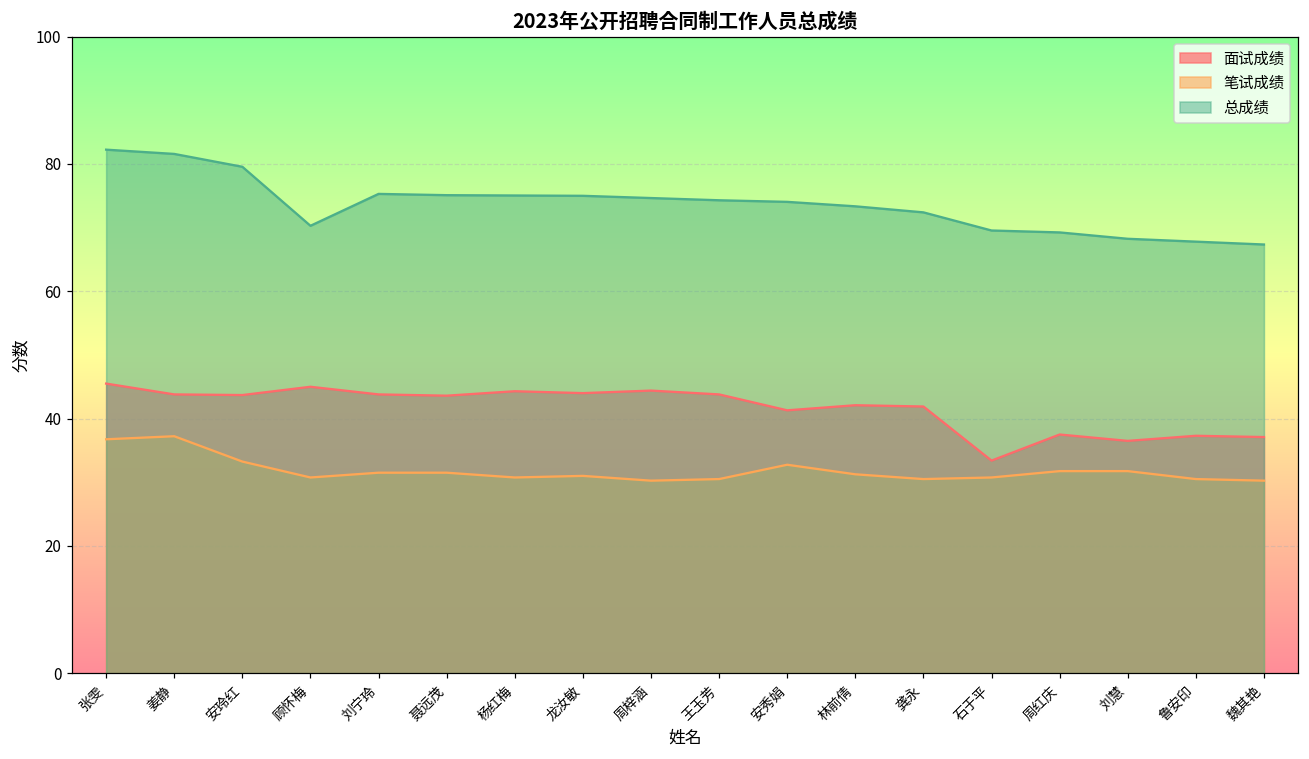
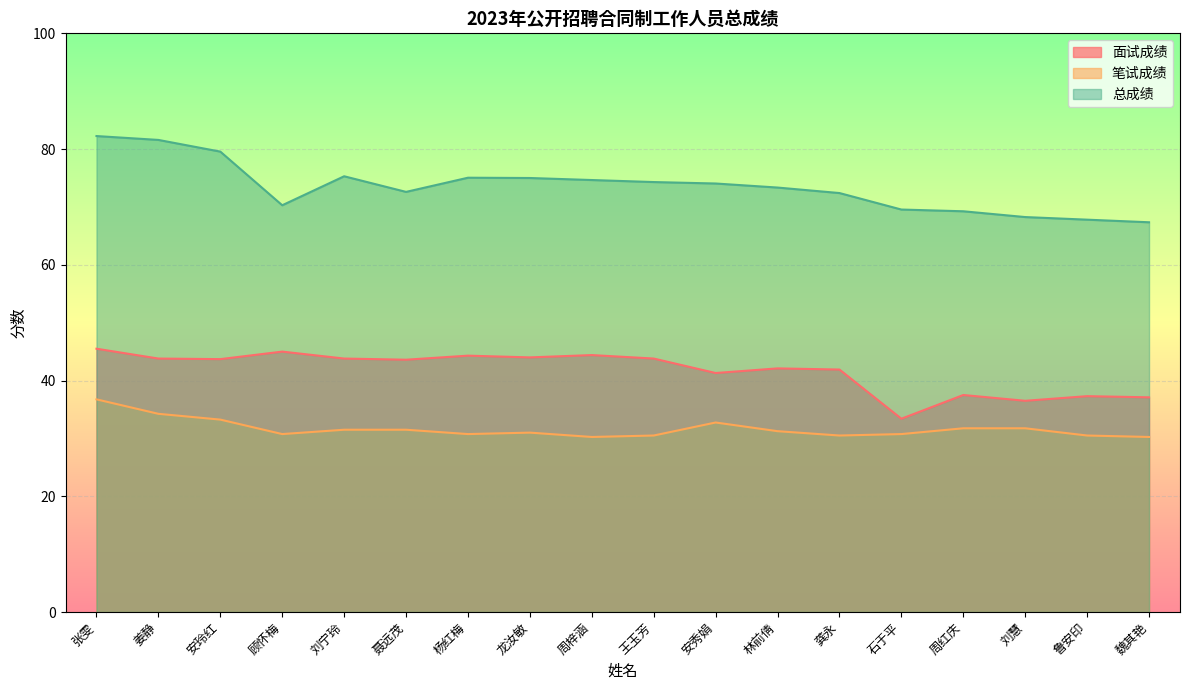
  {
    "面试成绩": {
      "张雯": 46,
      "姜静": 44,
      "安玲红": 44,
      "顾怀梅": 45,
      "刘宁玲": 44,
      "聂远茂": 44,
      "杨红梅": 44,
      "龙汝敏": 44,
      "周梓涵": 44,
      "王玉芳": 44,
      "安秀娟": 41,
      "林前倩": 42,
      "龚永": 42,
      "石于平": 33,
      "周红庆": 38,
      "刘慧": 37,
      "鲁安印": 37,
      "魏其艳": 37
    },
    "笔试成绩": {
      "张雯": 37,
-     "姜静": 37,
+     "姜静": 34,
      "安玲红": 33,
      "顾怀梅": 31,
      "刘宁玲": 32,
      "聂远茂": 32,
      "杨红梅": 31,
      "龙汝敏": 31,
      "周梓涵": 30,
      "王玉芳": 31,
      "安秀娟": 33,
      "林前倩": 31,
      "龚永": 31,
      "石于平": 31,
      "周红庆": 32,
      "刘慧": 32,
      "鲁安印": 31,
      "魏其艳": 30
    },
    "总成绩": {
      "张雯": 82,
      "姜静": 82,
      "安玲红": 80,
      "顾怀梅": 70,
      "刘宁玲": 75,
-     "聂远茂": 75,
+     "聂远茂": 73,
      "杨红梅": 75,
      "龙汝敏": 75,
      "周梓涵": 75,
      "王玉芳": 74,
      "安秀娟": 74,
      "林前倩": 73,
      "龚永": 72,
      "石于平": 70,
      "周红庆": 69,
      "刘慧": 68,
      "鲁安印": 68,
      "魏其艳": 67
    }
  }
